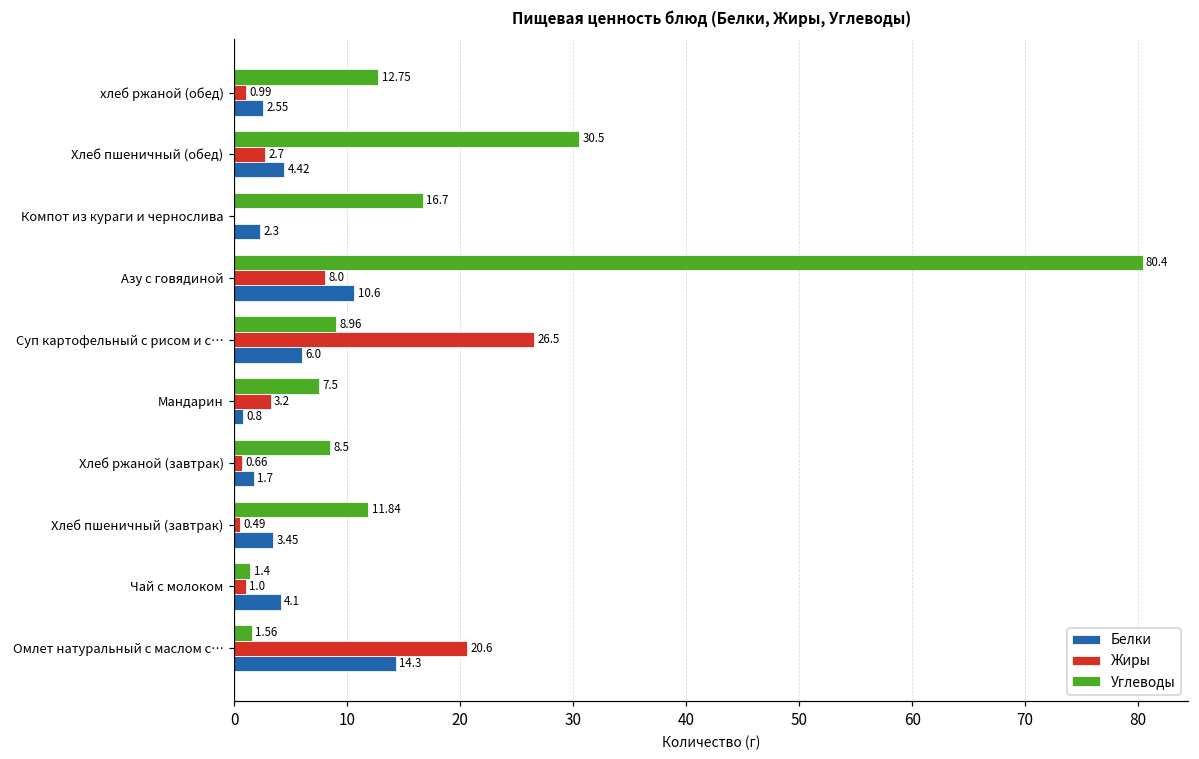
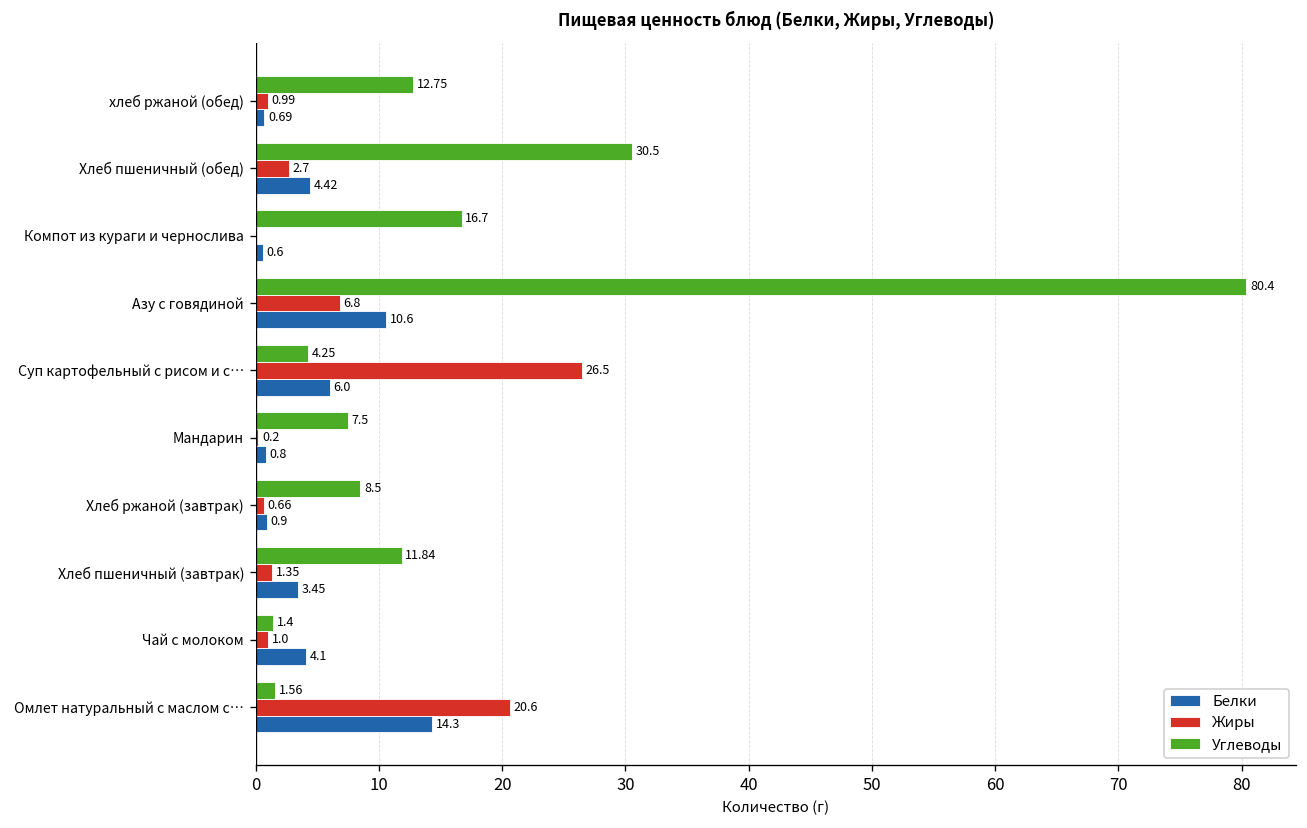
  {
    "Белки": {
-     "хлеб ржаной (обед)": 2.55,
+     "хлеб ржаной (обед)": 0.69,
      "Хлеб пшеничный (обед)": 4.42,
-     "Компот из кураги и чернослива": 2.3,
+     "Компот из кураги и чернослива": 0.6,
      "Азу с говядиной": 10.6,
      "Суп картофельный с рисом и с…": 6.0,
      "Мандарин": 0.8,
-     "Хлеб ржаной (завтрак)": 1.7,
+     "Хлеб ржаной (завтрак)": 0.9,
      "Хлеб пшеничный (завтрак)": 3.45,
      "Чай с молоком": 4.1,
      "Омлет натуральный с маслом с…": 14.3
    },
    "Жиры": {
      "хлеб ржаной (обед)": 0.99,
      "Хлеб пшеничный (обед)": 2.7,
-     "Азу с говядиной": 8.0,
+     "Азу с говядиной": 6.8,
      "Суп картофельный с рисом и с…": 26.5,
-     "Мандарин": 3.2,
+     "Мандарин": 0.2,
      "Хлеб ржаной (завтрак)": 0.66,
-     "Хлеб пшеничный (завтрак)": 0.49,
+     "Хлеб пшеничный (завтрак)": 1.35,
      "Чай с молоком": 1.0,
      "Омлет натуральный с маслом с…": 20.6
    },
    "Углеводы": {
      "хлеб ржаной (обед)": 12.75,
      "Хлеб пшеничный (обед)": 30.5,
      "Компот из кураги и чернослива": 16.7,
      "Азу с говядиной": 80.4,
-     "Суп картофельный с рисом и с…": 8.96,
+     "Суп картофельный с рисом и с…": 4.25,
      "Мандарин": 7.5,
      "Хлеб ржаной (завтрак)": 8.5,
      "Хлеб пшеничный (завтрак)": 11.84,
      "Чай с молоком": 1.4,
      "Омлет натуральный с маслом с…": 1.56
    }
  }
